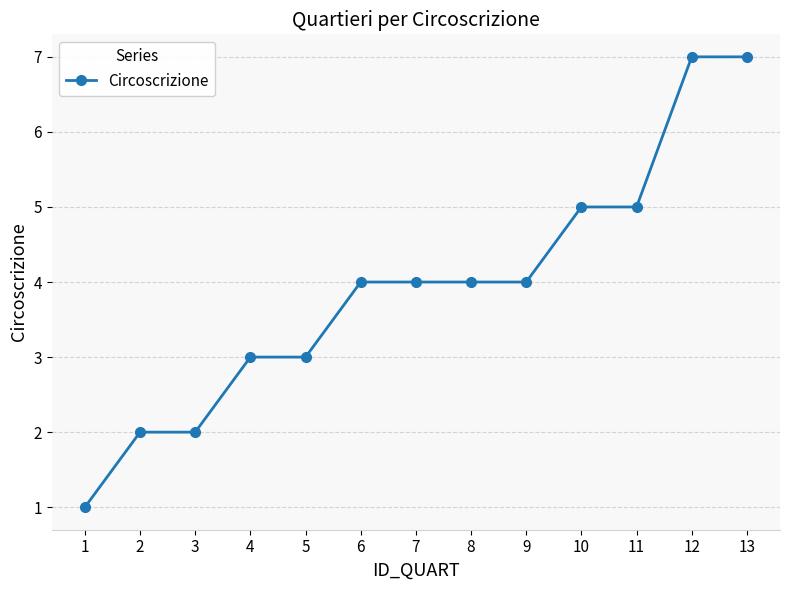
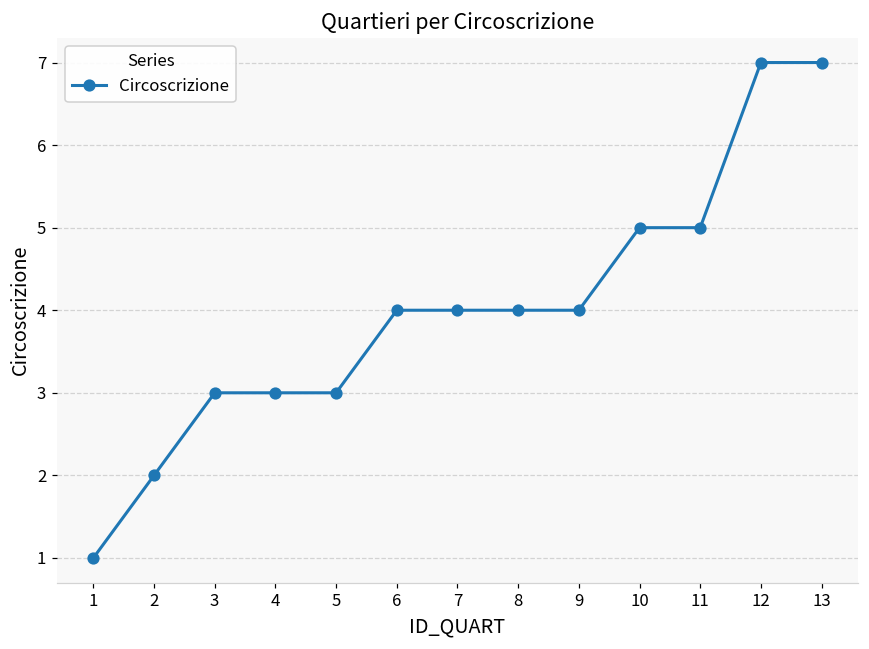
  {
    "1": 1,
    "2": 2,
-   "3": 2,
+   "3": 3,
    "4": 3,
    "5": 3,
    "6": 4,
    "7": 4,
    "8": 4,
    "9": 4,
    "10": 5,
    "11": 5,
    "12": 7,
    "13": 7
  }
